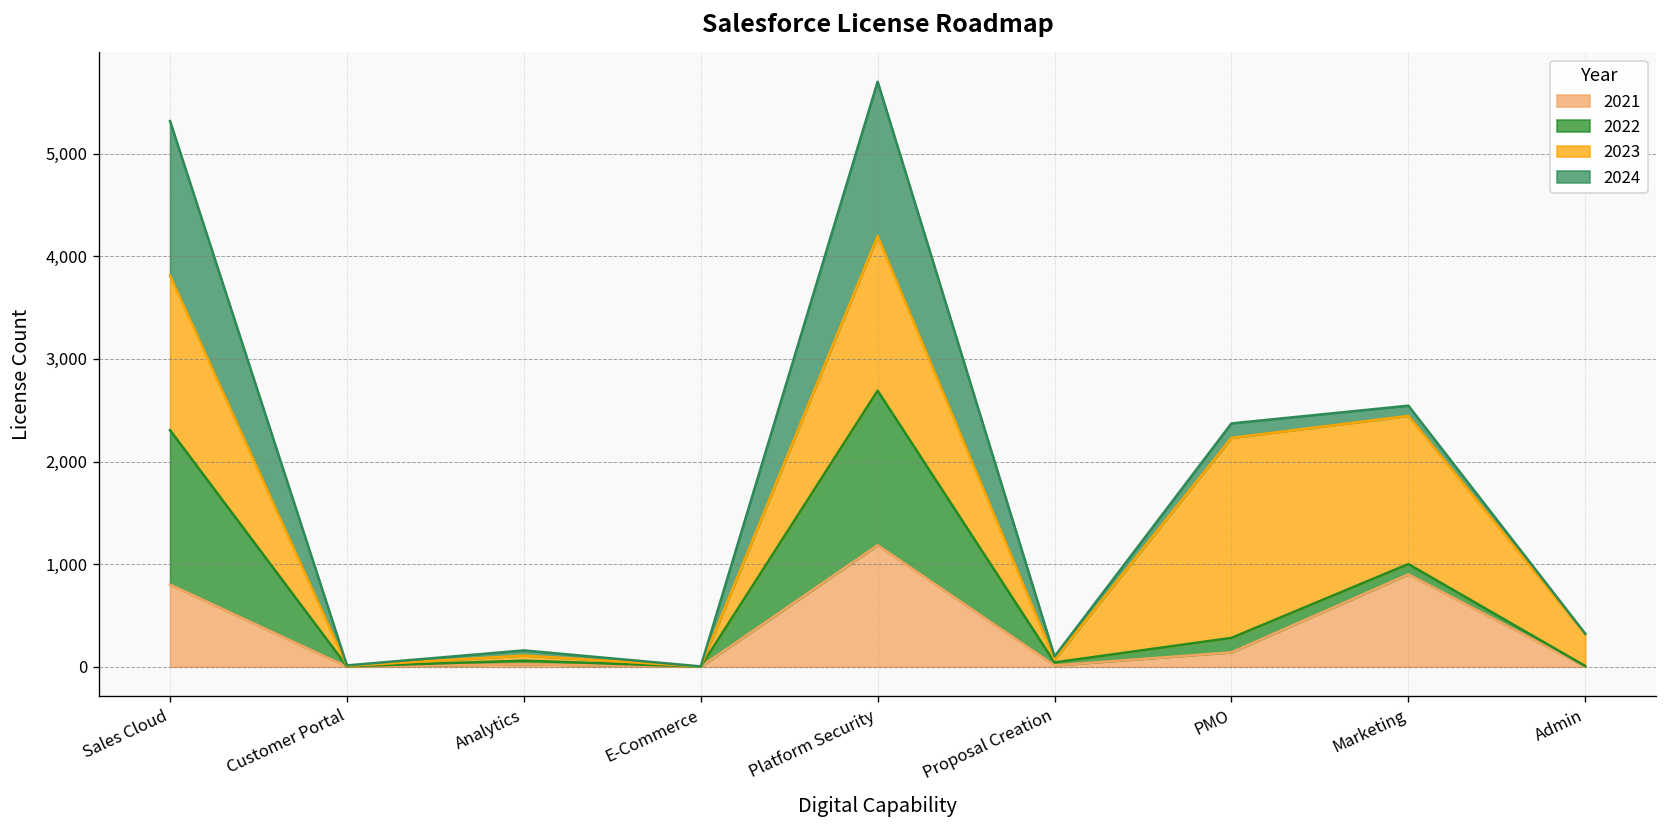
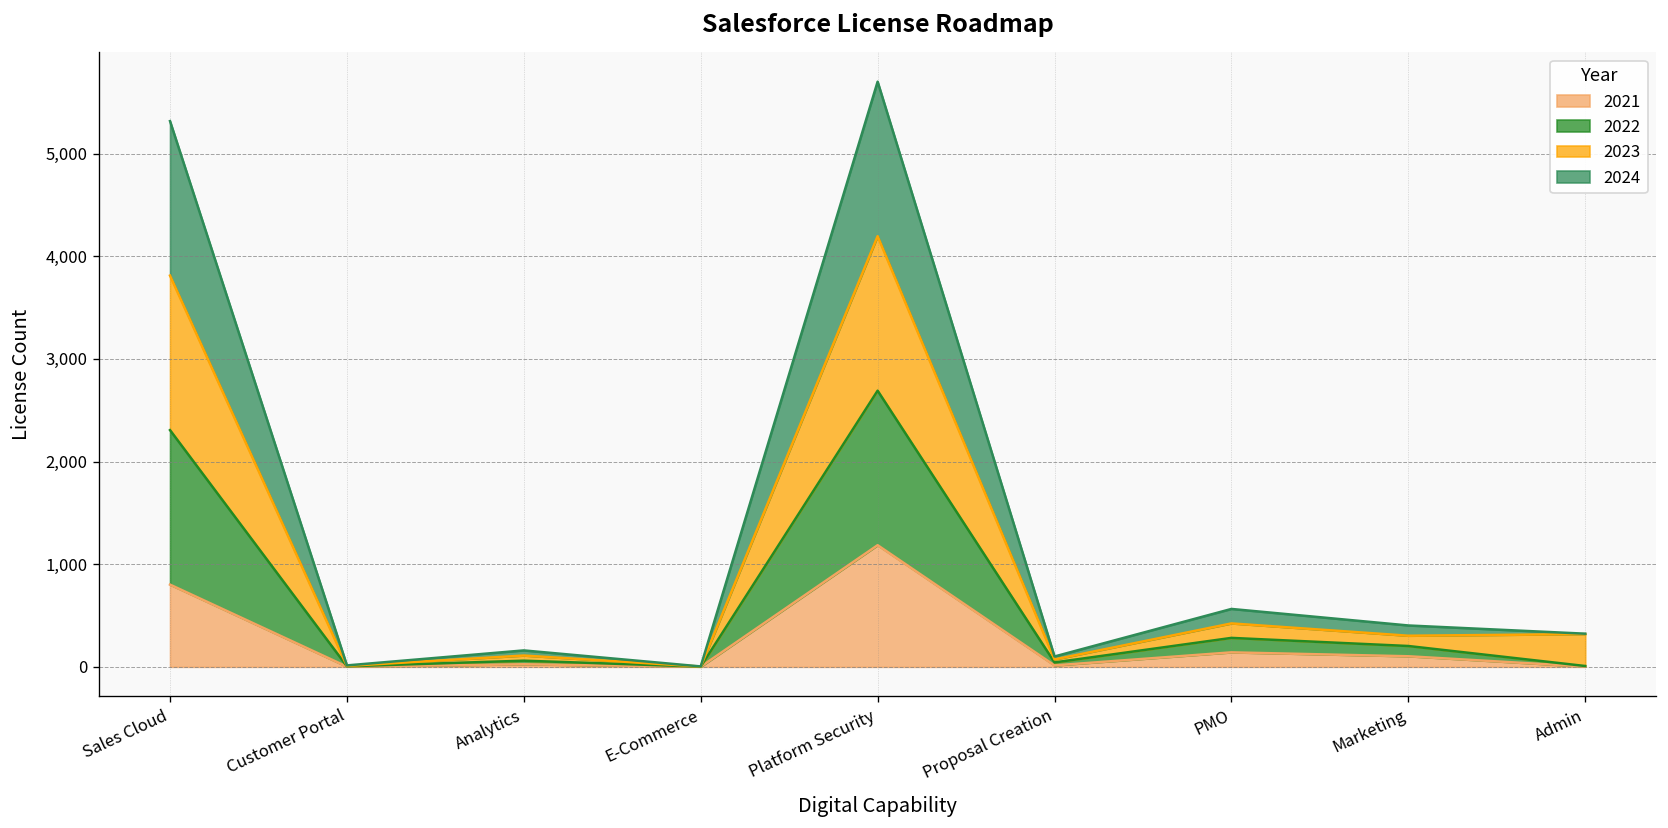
  {
    "2021": {
      "Sales Cloud": "800",
      "Analytics": "0",
      "Platform Security": "1,200",
      "PMO": "100",
-     "Marketing": "900"
+     "Marketing": "100"
    },
    "2023": {
      "Sales Cloud": "1,500",
      "Analytics": "100",
      "Platform Security": "1,500",
-     "PMO": "1,900",
-     "Marketing": "1,400"
+     "PMO": "100",
+     "Marketing": "100"
    }
  }
